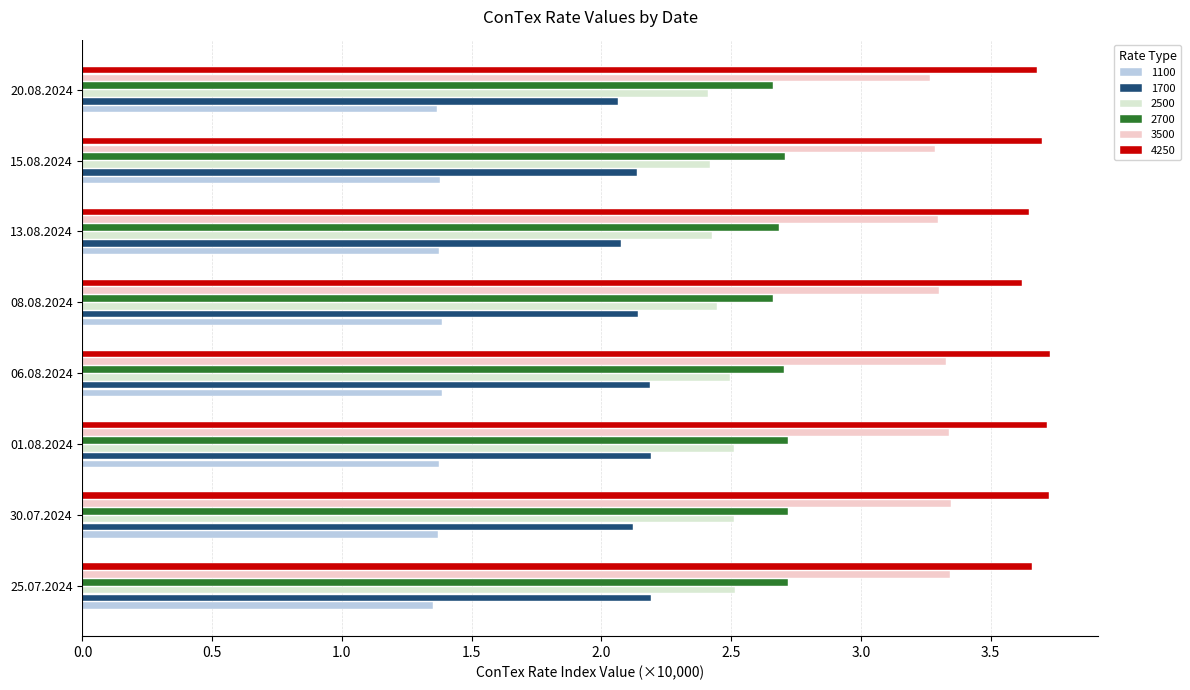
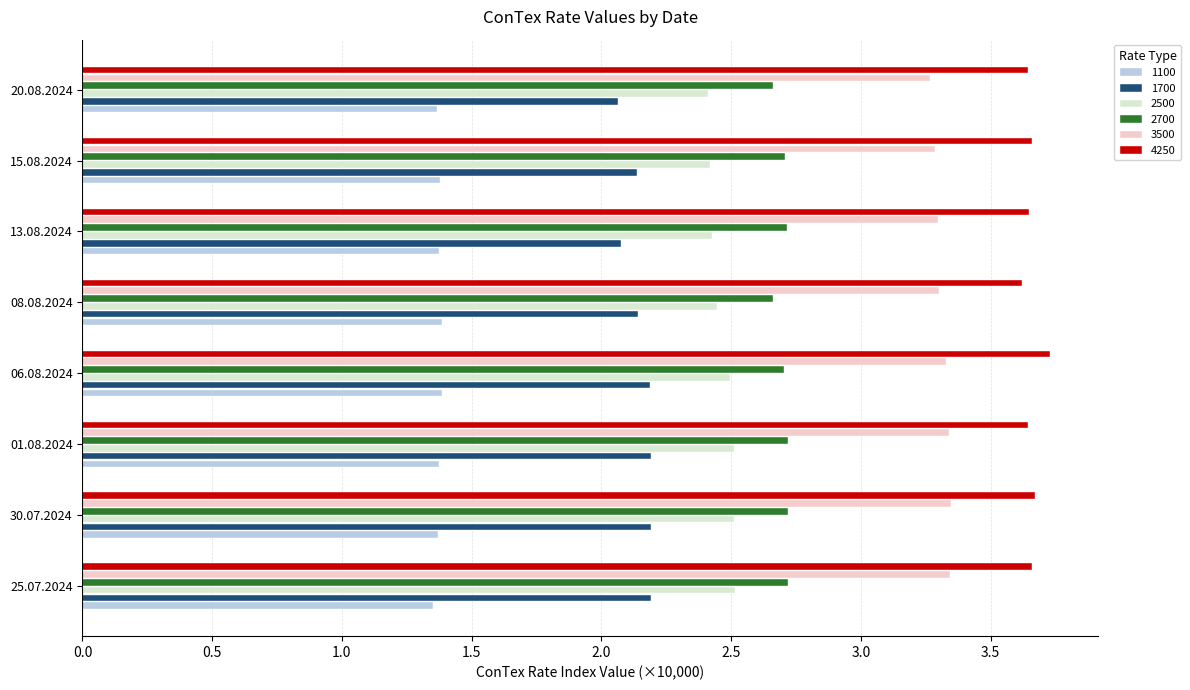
  {
    "1700": {
      "20.08.2024": 2.06,
      "15.08.2024": 2.14,
      "13.08.2024": 2.07,
      "08.08.2024": 2.14,
      "06.08.2024": 2.19,
      "01.08.2024": 2.19,
-     "30.07.2024": 2.12,
+     "30.07.2024": 2.19,
      "25.07.2024": 2.19
    },
    "2700": {
      "20.08.2024": 2.66,
      "15.08.2024": 2.71,
-     "13.08.2024": 2.68,
+     "13.08.2024": 2.71,
      "08.08.2024": 2.66,
      "06.08.2024": 2.71,
      "01.08.2024": 2.72,
      "30.07.2024": 2.72,
      "25.07.2024": 2.72
    },
    "4250": {
-     "20.08.2024": 3.68,
-     "15.08.2024": 3.70,
+     "20.08.2024": 3.64,
+     "15.08.2024": 3.66,
      "13.08.2024": 3.65,
      "08.08.2024": 3.62,
      "06.08.2024": 3.73,
-     "01.08.2024": 3.72,
-     "30.07.2024": 3.73,
+     "01.08.2024": 3.64,
+     "30.07.2024": 3.67,
      "25.07.2024": 3.66
    }
  }
